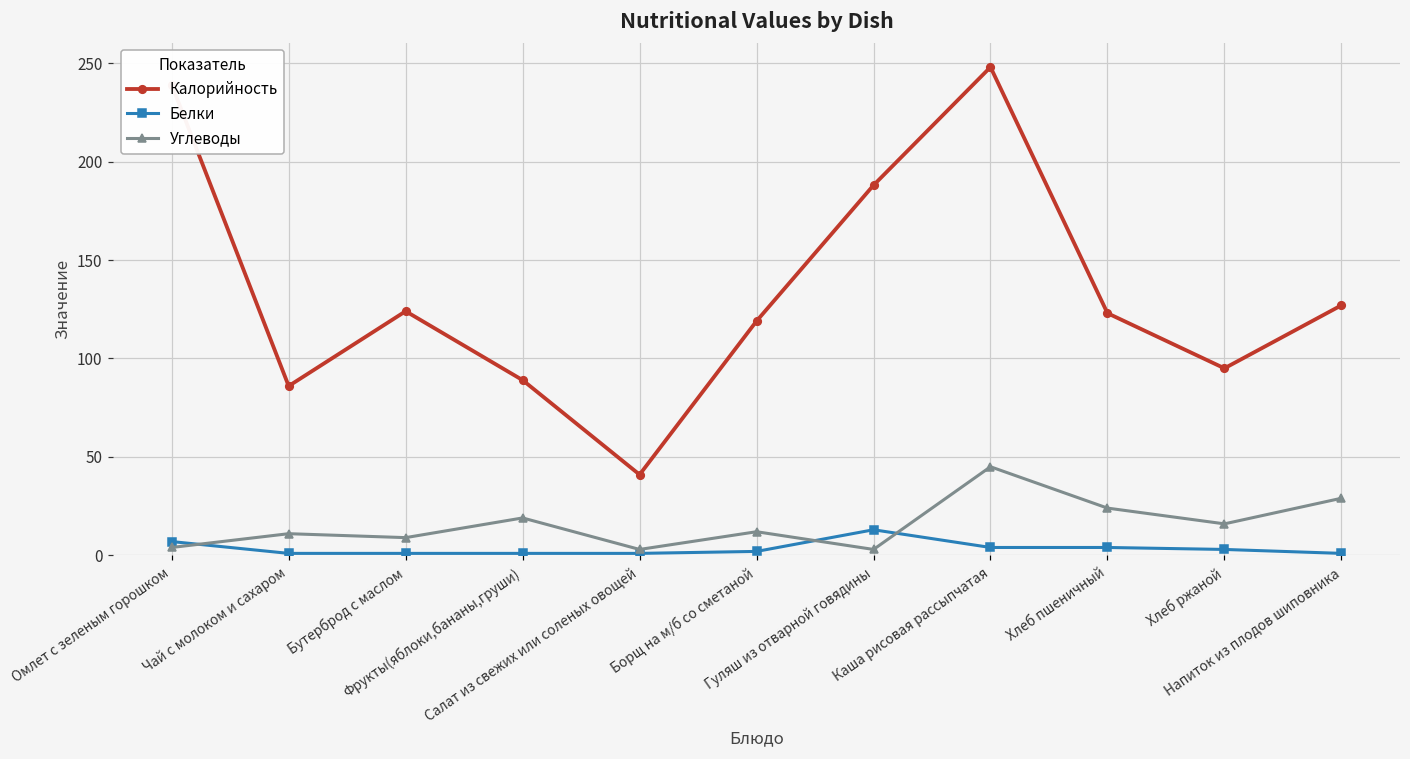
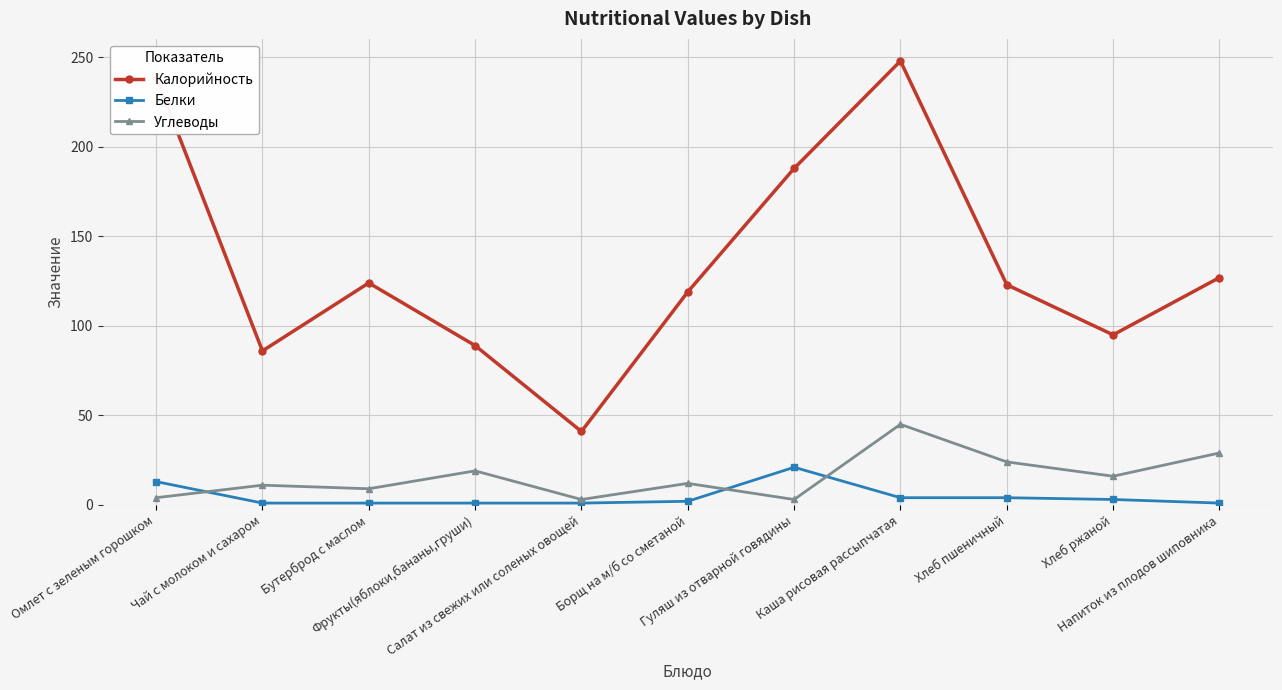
  {
    "Калорийность": {
      "Чай с молоком и сахаром": 86,
      "Бутерброд с маслом": 124,
      "Фрукты(яблоки,бананы,груши)": 89,
      "Салат из свежих или соленых овощей": 41,
      "Борщ на м/б со сметаной": 119,
      "Гуляш из отварной говядины": 188,
      "Каша рисовая рассыпчатая": 248,
      "Хлеб пшеничный": 123,
      "Хлеб ржаной": 95,
      "Напиток из плодов шиповника": 127
    },
    "Белки": {
-     "Омлет с зеленым горошком": 7,
+     "Омлет с зеленым горошком": 13,
      "Чай с молоком и сахаром": 1,
      "Бутерброд с маслом": 1,
      "Фрукты(яблоки,бананы,груши)": 1,
      "Салат из свежих или соленых овощей": 1,
      "Борщ на м/б со сметаной": 2,
-     "Гуляш из отварной говядины": 13,
+     "Гуляш из отварной говядины": 21,
      "Каша рисовая рассыпчатая": 4,
      "Хлеб пшеничный": 4,
      "Хлеб ржаной": 3,
      "Напиток из плодов шиповника": 1
    },
    "Углеводы": {
      "Омлет с зеленым горошком": 4,
      "Чай с молоком и сахаром": 11,
      "Бутерброд с маслом": 9,
      "Фрукты(яблоки,бананы,груши)": 19,
      "Салат из свежих или соленых овощей": 3,
      "Борщ на м/б со сметаной": 12,
      "Гуляш из отварной говядины": 3,
      "Каша рисовая рассыпчатая": 45,
      "Хлеб пшеничный": 24,
      "Хлеб ржаной": 16,
      "Напиток из плодов шиповника": 29
    }
  }
